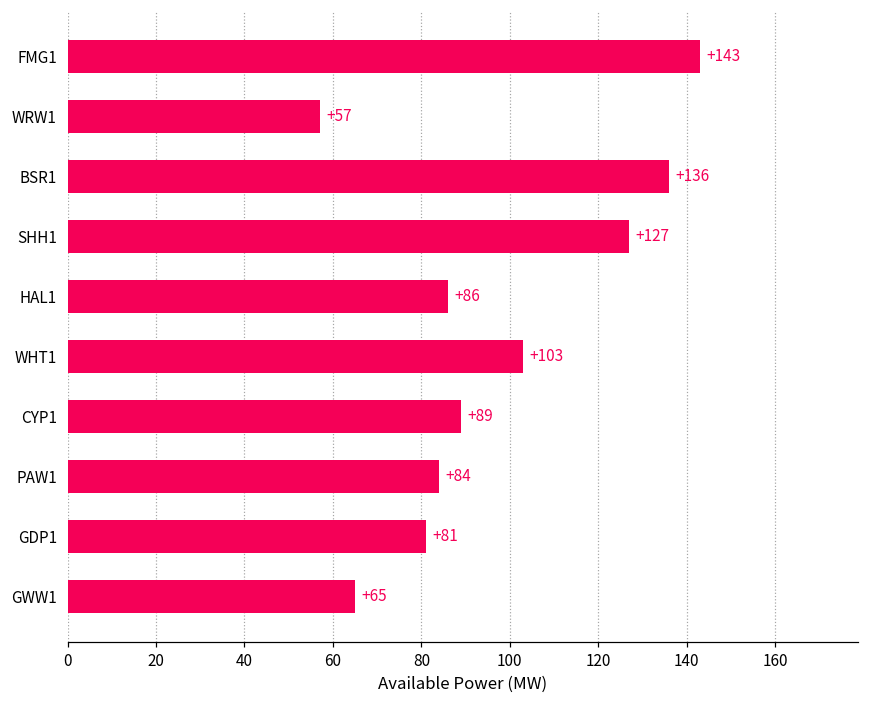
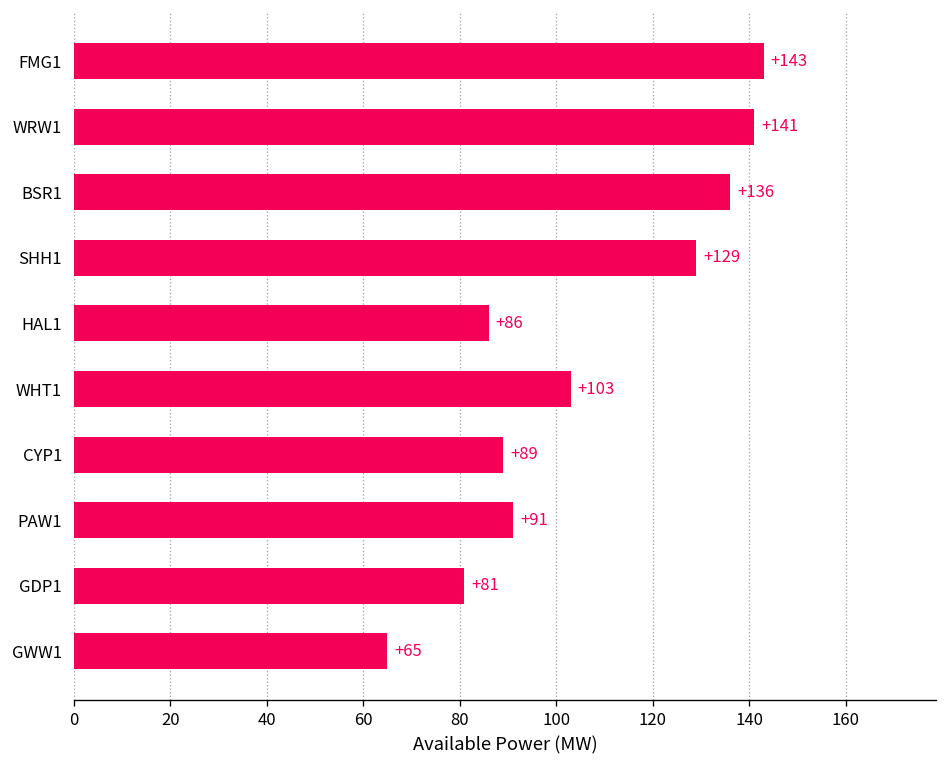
  {
    "FMG1": "+143",
-   "WRW1": "+57",
+   "WRW1": "+141",
    "BSR1": "+136",
-   "SHH1": "+127",
+   "SHH1": "+129",
    "HAL1": "+86",
    "WHT1": "+103",
    "CYP1": "+89",
-   "PAW1": "+84",
+   "PAW1": "+91",
    "GDP1": "+81",
    "GWW1": "+65"
  }
